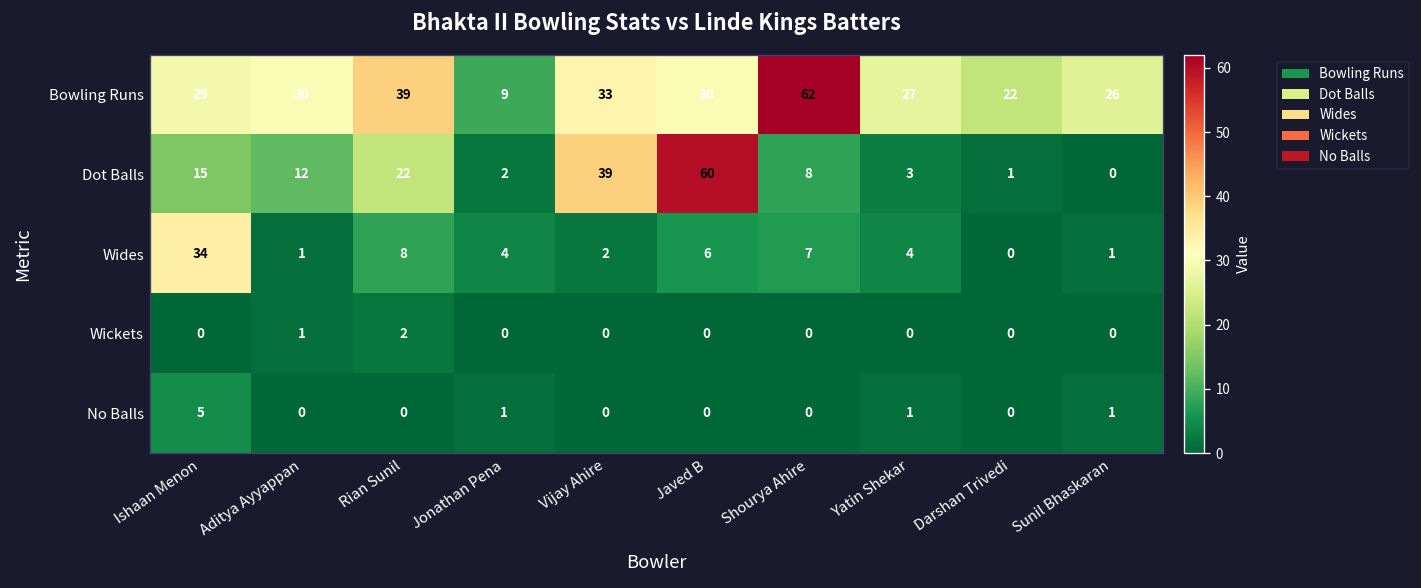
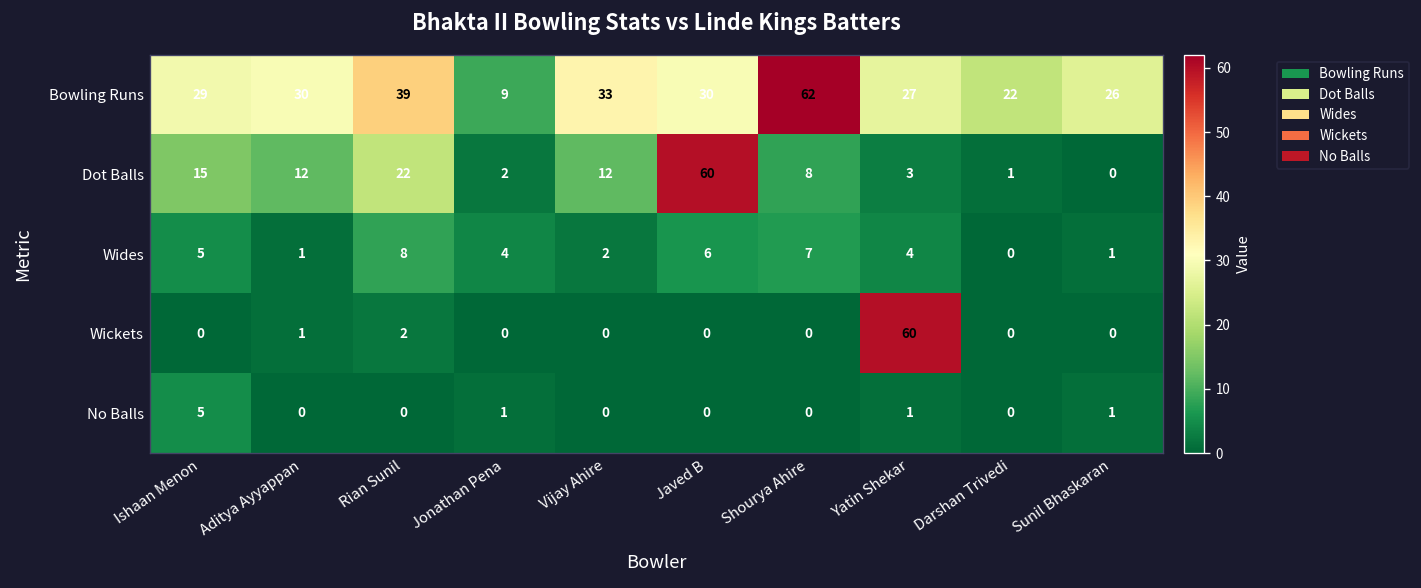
  {
    "Bowling Runs": {
      "Ishaan Menon": 29,
      "Aditya Ayyappan": 30,
      "Rian Sunil": 39,
      "Jonathan Pena": 9,
      "Vijay Ahire": 33,
      "Javed B": 30,
      "Shourya Ahire": 62,
      "Yatin Shekar": 27,
      "Darshan Trivedi": 22,
      "Sunil Bhaskaran": 26
    },
    "Dot Balls": {
      "Ishaan Menon": 15,
      "Aditya Ayyappan": 12,
      "Rian Sunil": 22,
      "Jonathan Pena": 2,
-     "Vijay Ahire": 39,
+     "Vijay Ahire": 12,
      "Javed B": 60,
      "Shourya Ahire": 8,
      "Yatin Shekar": 3,
      "Darshan Trivedi": 1,
      "Sunil Bhaskaran": 0
    },
    "Wides": {
-     "Ishaan Menon": 34,
+     "Ishaan Menon": 5,
      "Aditya Ayyappan": 1,
      "Rian Sunil": 8,
      "Jonathan Pena": 4,
      "Vijay Ahire": 2,
      "Javed B": 6,
      "Shourya Ahire": 7,
      "Yatin Shekar": 4,
      "Darshan Trivedi": 0,
      "Sunil Bhaskaran": 1
    },
    "Wickets": {
      "Ishaan Menon": 0,
      "Aditya Ayyappan": 1,
      "Rian Sunil": 2,
      "Jonathan Pena": 0,
      "Vijay Ahire": 0,
      "Javed B": 0,
      "Shourya Ahire": 0,
-     "Yatin Shekar": 0,
+     "Yatin Shekar": 60,
      "Darshan Trivedi": 0,
      "Sunil Bhaskaran": 0
    },
    "No Balls": {
      "Ishaan Menon": 5,
      "Aditya Ayyappan": 0,
      "Rian Sunil": 0,
      "Jonathan Pena": 1,
      "Vijay Ahire": 0,
      "Javed B": 0,
      "Shourya Ahire": 0,
      "Yatin Shekar": 1,
      "Darshan Trivedi": 0,
      "Sunil Bhaskaran": 1
    }
  }
